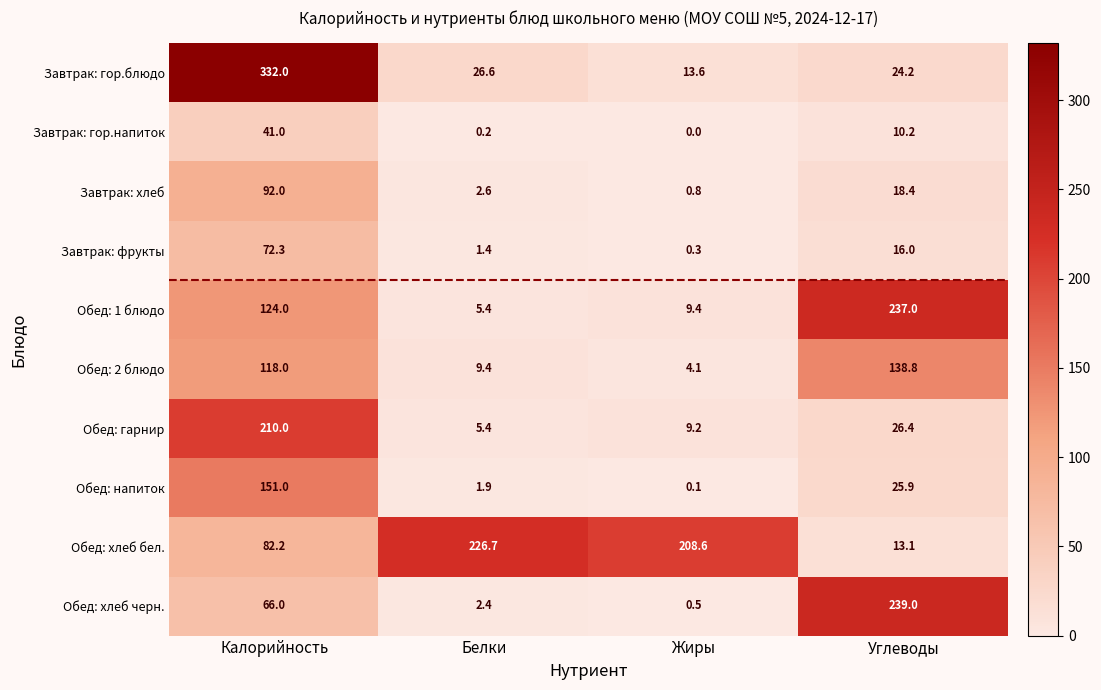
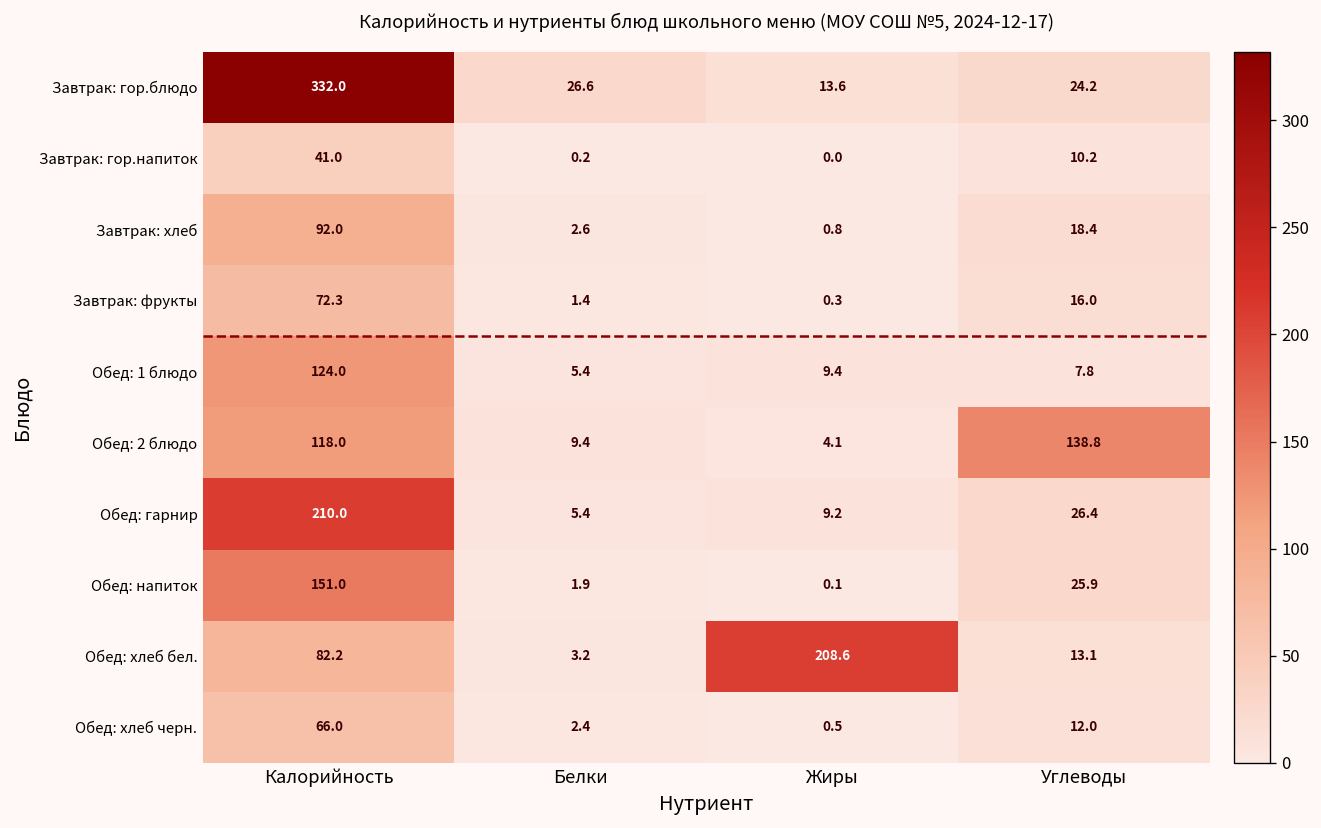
  {
    "Завтрак: гор.блюдо": {
      "Калорийность": 332.0,
      "Белки": 26.6,
      "Жиры": 13.6,
      "Углеводы": 24.2
    },
    "Завтрак: гор.напиток": {
      "Калорийность": 41.0,
      "Белки": 0.2,
      "Жиры": 0.0,
      "Углеводы": 10.2
    },
    "Завтрак: хлеб": {
      "Калорийность": 92.0,
      "Белки": 2.6,
      "Жиры": 0.8,
      "Углеводы": 18.4
    },
    "Завтрак: фрукты": {
      "Калорийность": 72.3,
      "Белки": 1.4,
      "Жиры": 0.3,
      "Углеводы": 16.0
    },
    "Обед: 1 блюдо": {
      "Калорийность": 124.0,
      "Белки": 5.4,
      "Жиры": 9.4,
-     "Углеводы": 237.0
+     "Углеводы": 7.8
    },
    "Обед: 2 блюдо": {
      "Калорийность": 118.0,
      "Белки": 9.4,
      "Жиры": 4.1,
      "Углеводы": 138.8
    },
    "Обед: гарнир": {
      "Калорийность": 210.0,
      "Белки": 5.4,
      "Жиры": 9.2,
      "Углеводы": 26.4
    },
    "Обед: напиток": {
      "Калорийность": 151.0,
      "Белки": 1.9,
      "Жиры": 0.1,
      "Углеводы": 25.9
    },
    "Обед: хлеб бел.": {
      "Калорийность": 82.2,
-     "Белки": 226.7,
+     "Белки": 3.2,
      "Жиры": 208.6,
      "Углеводы": 13.1
    },
    "Обед: хлеб черн.": {
      "Калорийность": 66.0,
      "Белки": 2.4,
      "Жиры": 0.5,
-     "Углеводы": 239.0
+     "Углеводы": 12.0
    }
  }
